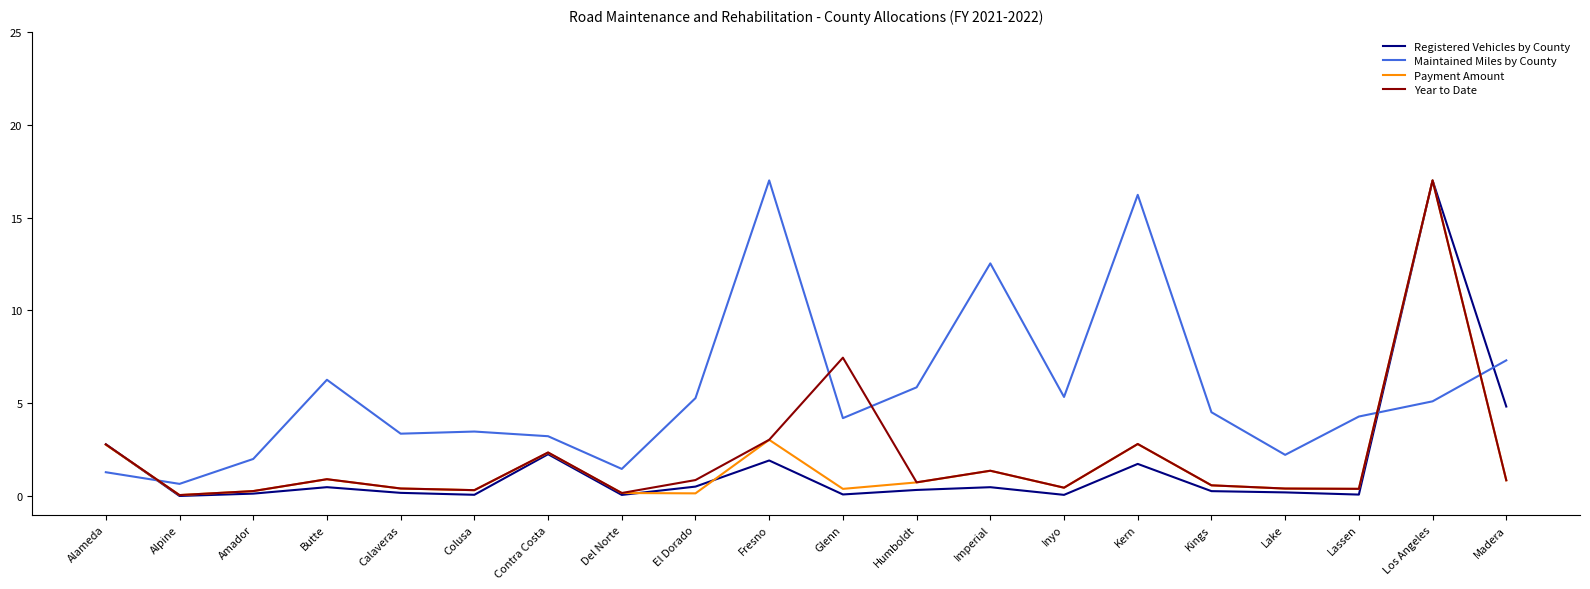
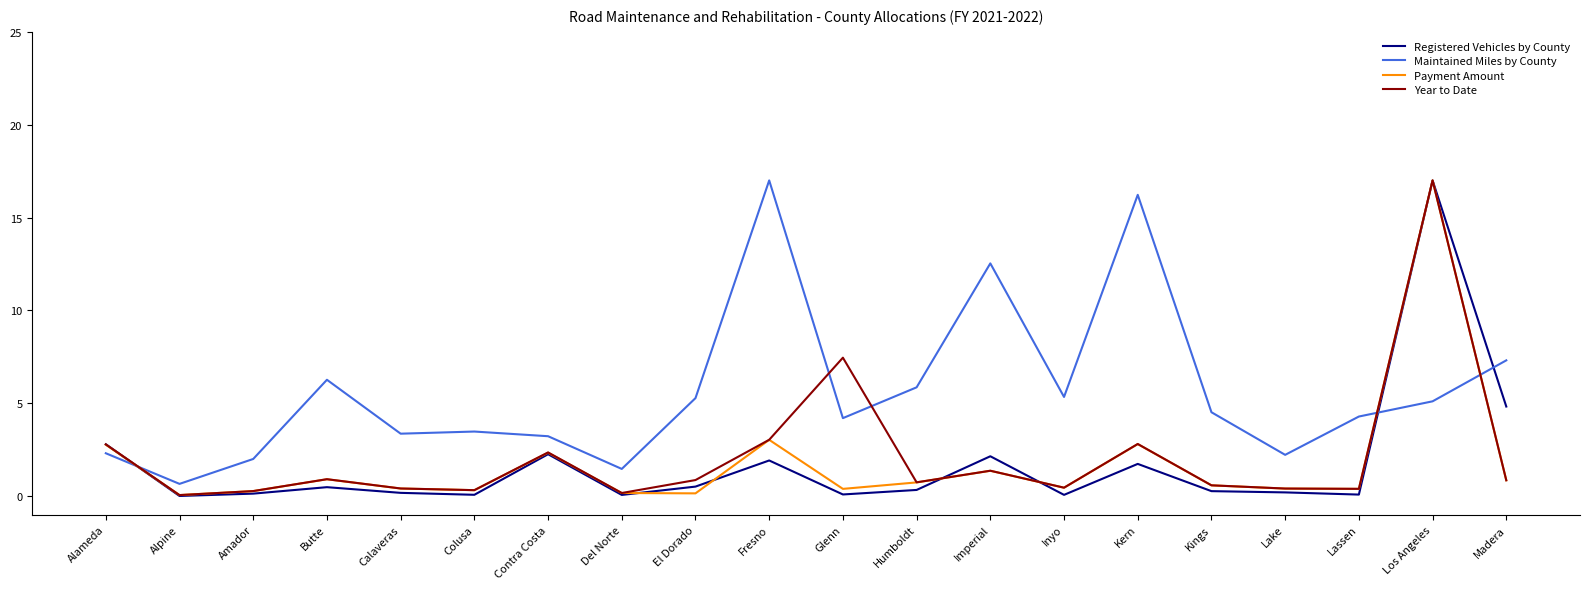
  {
    "Registered Vehicles by County": {
      "Butte": 0.5,
      "Calaveras": 0.2,
      "Colusa": 0.1,
      "El Dorado": 0.5,
      "Fresno": 1.9,
      "Glenn": 0.1,
      "Humboldt": 0.3,
-     "Imperial": 0.5,
+     "Imperial": 2.1,
      "Inyo": 0.1,
      "Kern": 1.7,
      "Kings": 0.3,
      "Lake": 0.2,
      "Lassen": 0.1,
      "Madera": 4.8
    },
    "Maintained Miles by County": {
-     "Alameda": 1.3,
+     "Alameda": 2.3,
      "Alpine": 0.7,
      "Amador": 2.0,
      "Butte": 6.3,
      "Calaveras": 3.4,
      "Colusa": 3.5,
      "Contra Costa": 3.2,
      "Del Norte": 1.5,
      "El Dorado": 5.3,
      "Fresno": 17.0,
      "Glenn": 4.2,
      "Humboldt": 5.9,
      "Imperial": 12.5,
      "Inyo": 5.3,
      "Kern": 16.2,
      "Kings": 4.5,
      "Lake": 2.2,
      "Lassen": 4.3,
      "Los Angeles": 5.1,
      "Madera": 7.3
    },
    "Payment Amount": {
      "El Dorado": 0.1,
      "Glenn": 0.4
    },
    "Year to Date": {
      "El Dorado": 0.9,
      "Glenn": 7.5
    }
  }
